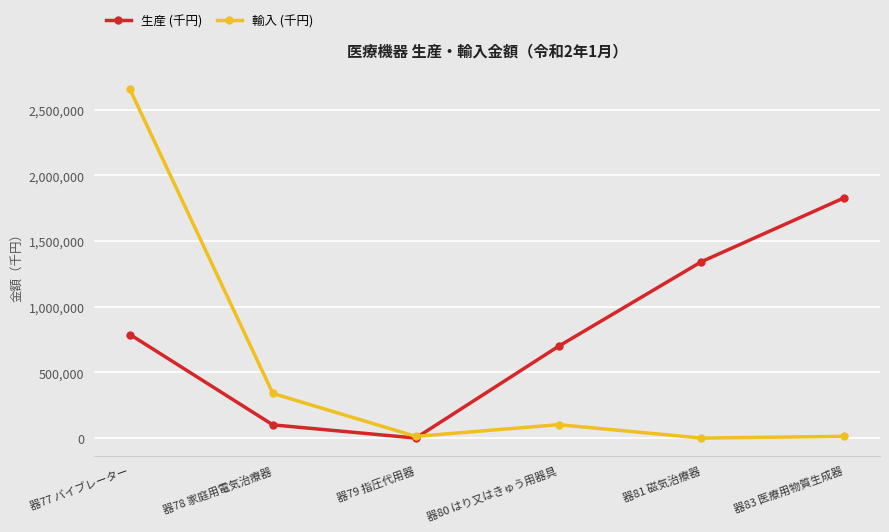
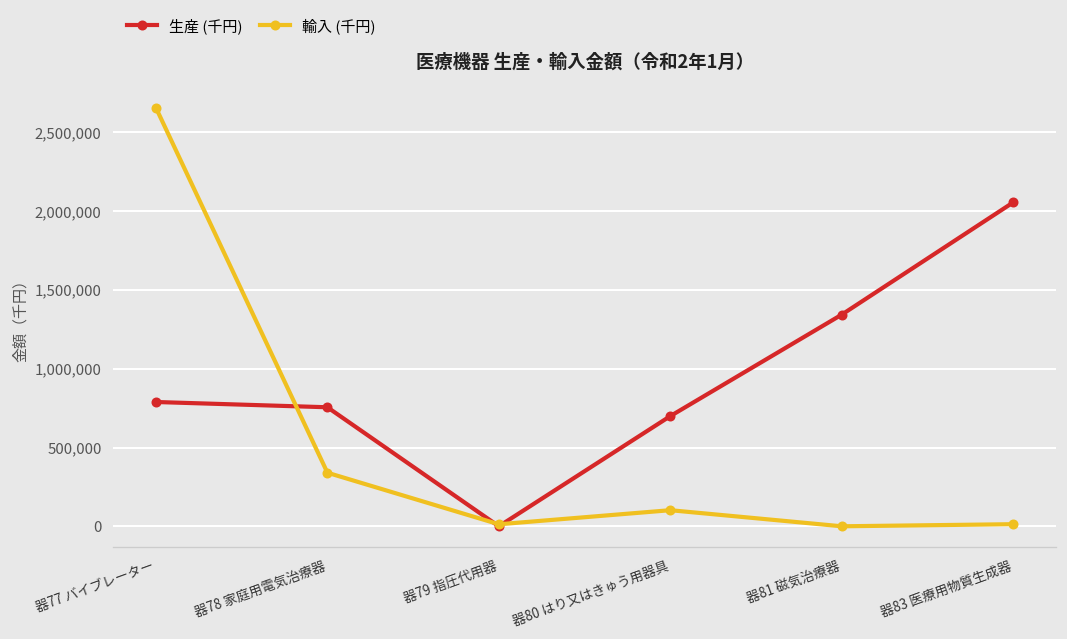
  {
    "生産 (千円)": {
      "器77 バイブレーター": "790,000",
-     "器78 家庭用電気治療器": "100,000",
+     "器78 家庭用電気治療器": "760,000",
      "器80 はり又はきゅう用器具": "700,000",
      "器81 磁気治療器": "1,340,000",
-     "器83 医療用物質生成器": "1,830,000"
+     "器83 医療用物質生成器": "2,060,000"
    },
    "輸入 (千円)": {
      "器77 バイブレーター": "2,660,000",
      "器78 家庭用電気治療器": "340,000",
      "器80 はり又はきゅう用器具": "100,000",
      "器81 磁気治療器": "0",
      "器83 医療用物質生成器": "10,000"
    }
  }
